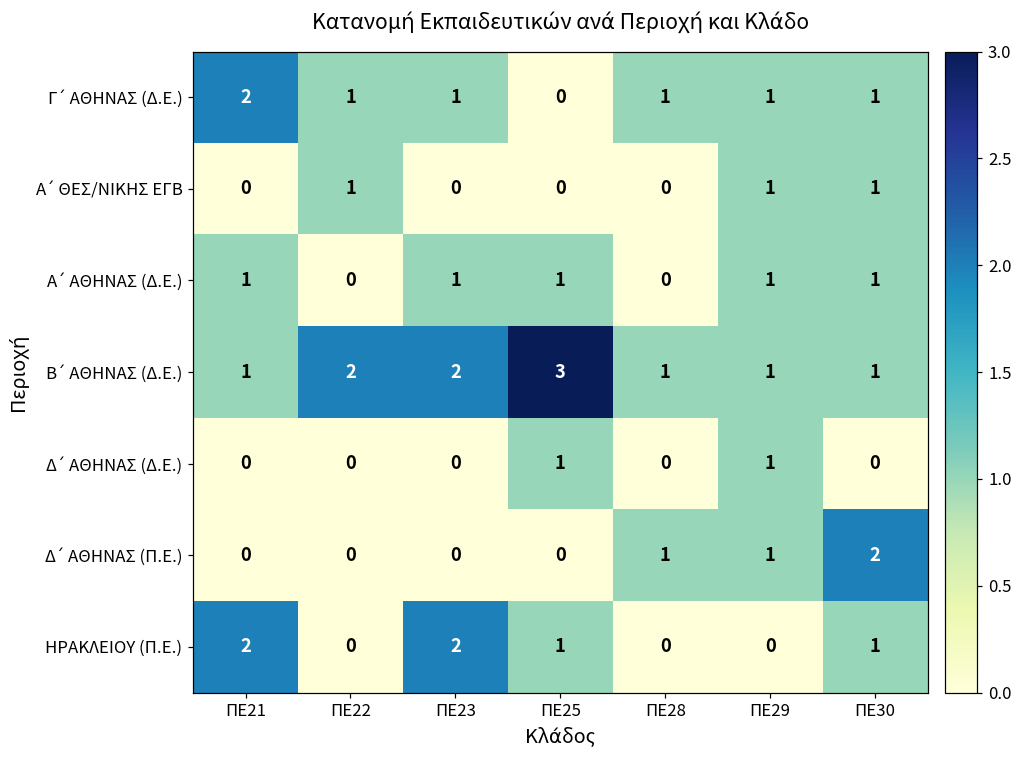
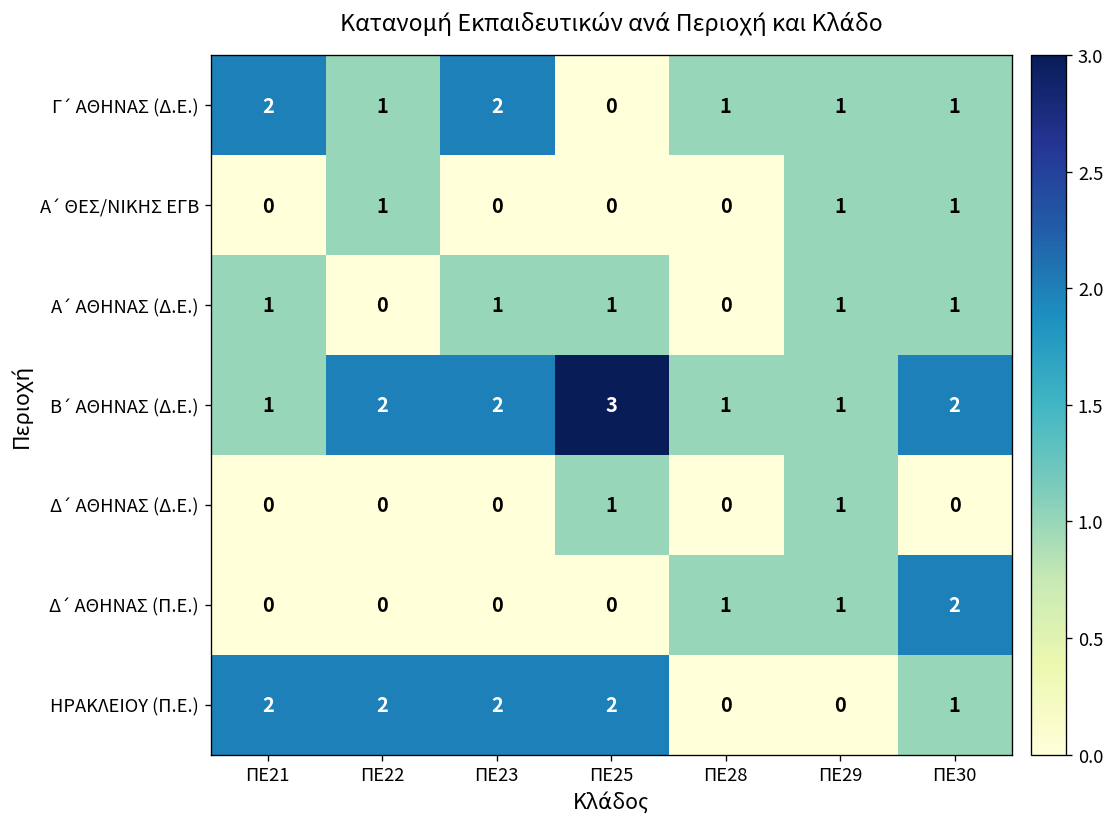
  {
    "Γ΄ ΑΘΗΝΑΣ (Δ.Ε.)": {
      "ΠΕ21": 2,
      "ΠΕ22": 1,
-     "ΠΕ23": 1,
+     "ΠΕ23": 2,
      "ΠΕ25": 0,
      "ΠΕ28": 1,
      "ΠΕ29": 1,
      "ΠΕ30": 1
    },
    "Α΄ ΘΕΣ/ΝΙΚΗΣ ΕΓΒ": {
      "ΠΕ21": 0,
      "ΠΕ22": 1,
      "ΠΕ23": 0,
      "ΠΕ25": 0,
      "ΠΕ28": 0,
      "ΠΕ29": 1,
      "ΠΕ30": 1
    },
    "Α΄ ΑΘΗΝΑΣ (Δ.Ε.)": {
      "ΠΕ21": 1,
      "ΠΕ22": 0,
      "ΠΕ23": 1,
      "ΠΕ25": 1,
      "ΠΕ28": 0,
      "ΠΕ29": 1,
      "ΠΕ30": 1
    },
    "Β΄ ΑΘΗΝΑΣ (Δ.Ε.)": {
      "ΠΕ21": 1,
      "ΠΕ22": 2,
      "ΠΕ23": 2,
      "ΠΕ25": 3,
      "ΠΕ28": 1,
      "ΠΕ29": 1,
-     "ΠΕ30": 1
+     "ΠΕ30": 2
    },
    "Δ΄ ΑΘΗΝΑΣ (Δ.Ε.)": {
      "ΠΕ21": 0,
      "ΠΕ22": 0,
      "ΠΕ23": 0,
      "ΠΕ25": 1,
      "ΠΕ28": 0,
      "ΠΕ29": 1,
      "ΠΕ30": 0
    },
    "Δ΄ ΑΘΗΝΑΣ (Π.Ε.)": {
      "ΠΕ21": 0,
      "ΠΕ22": 0,
      "ΠΕ23": 0,
      "ΠΕ25": 0,
      "ΠΕ28": 1,
      "ΠΕ29": 1,
      "ΠΕ30": 2
    },
    "ΗΡΑΚΛΕΙΟΥ (Π.Ε.)": {
      "ΠΕ21": 2,
-     "ΠΕ22": 0,
+     "ΠΕ22": 2,
      "ΠΕ23": 2,
-     "ΠΕ25": 1,
+     "ΠΕ25": 2,
      "ΠΕ28": 0,
      "ΠΕ29": 0,
      "ΠΕ30": 1
    }
  }
